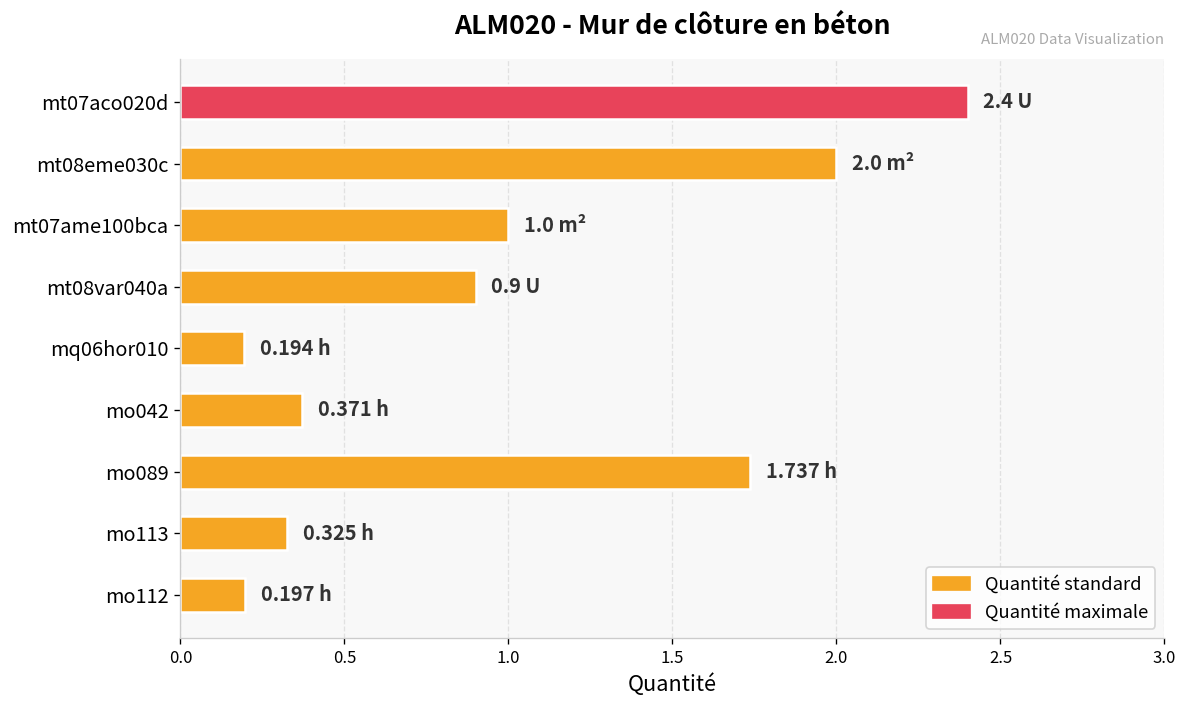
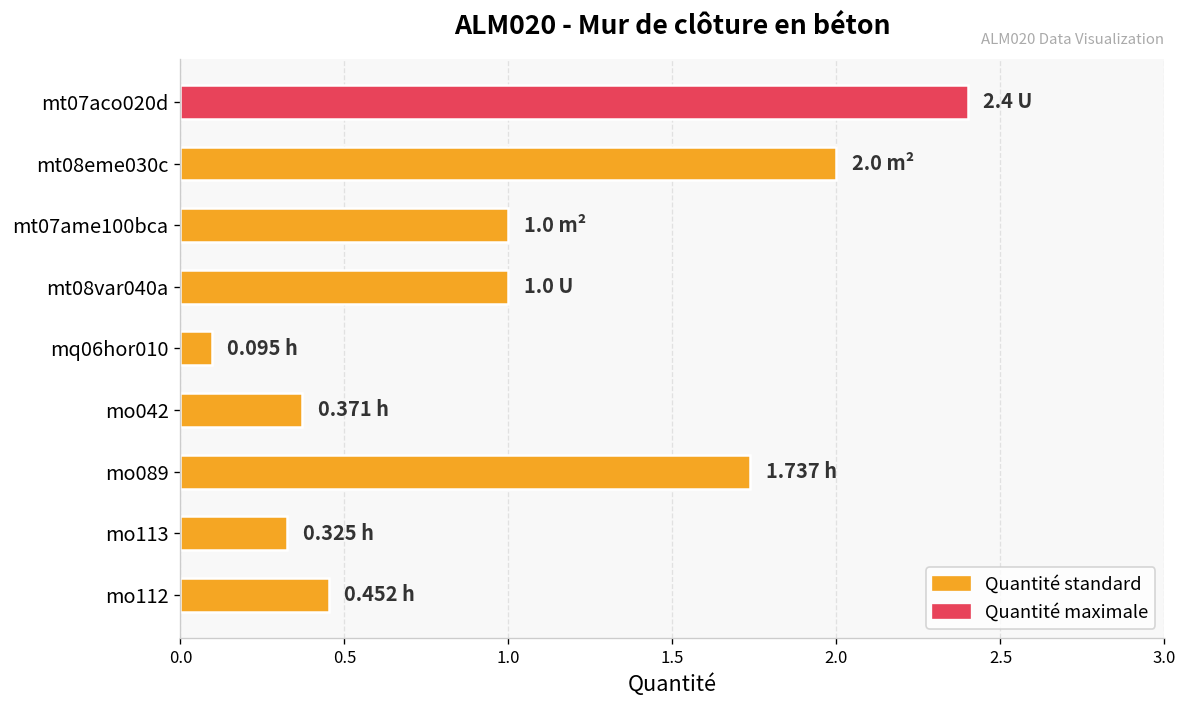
  {
    "mt07aco020d": 2.4,
    "mt08eme030c": 2.0,
    "mt07ame100bca": 1.0,
-   "mt08var040a": 0.9,
-   "mq06hor010": 0.194,
+   "mt08var040a": 1.0,
+   "mq06hor010": 0.095,
    "mo042": 0.371,
    "mo089": 1.737,
    "mo113": 0.325,
-   "mo112": 0.197
+   "mo112": 0.452
  }
